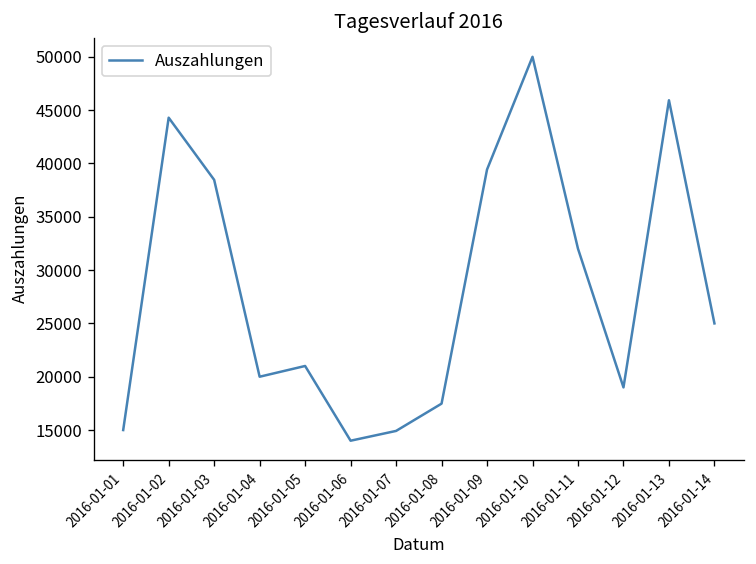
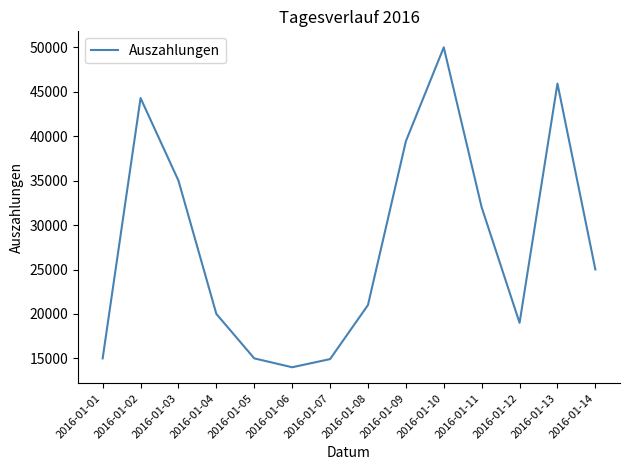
  {
    "2016-01-01": 15000,
    "2016-01-02": 44000,
-   "2016-01-03": 38000,
+   "2016-01-03": 35000,
    "2016-01-04": 20000,
-   "2016-01-05": 21000,
+   "2016-01-05": 15000,
    "2016-01-06": 14000,
    "2016-01-07": 15000,
-   "2016-01-08": 17000,
+   "2016-01-08": 21000,
    "2016-01-09": 39000,
    "2016-01-10": 50000,
    "2016-01-11": 32000,
    "2016-01-12": 19000,
    "2016-01-13": 46000,
    "2016-01-14": 25000
  }
